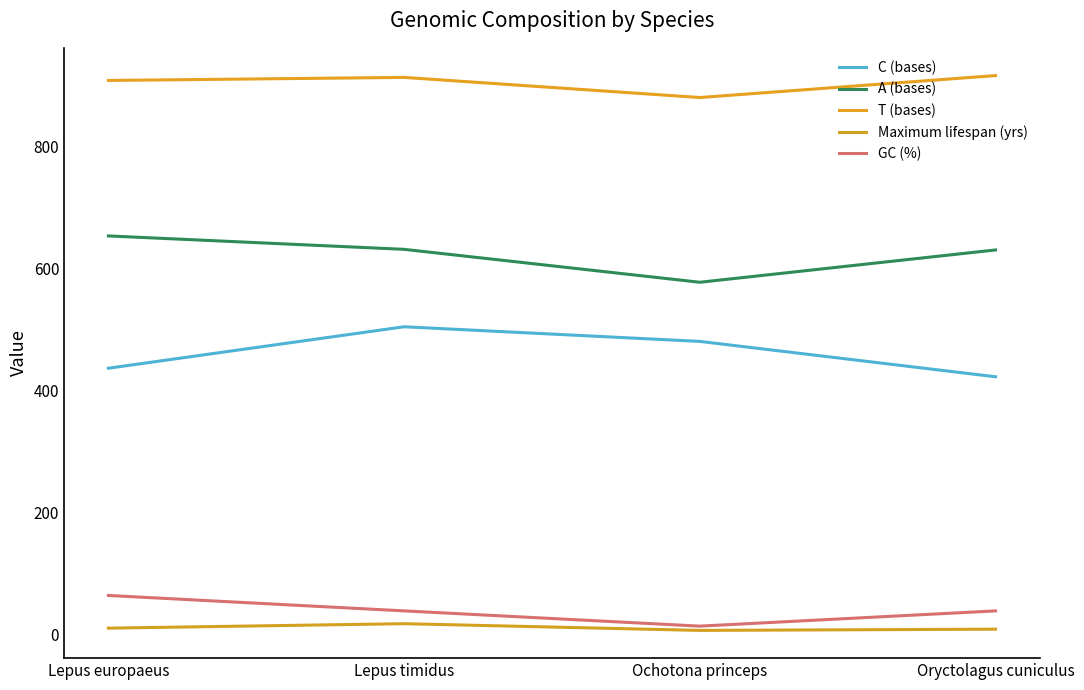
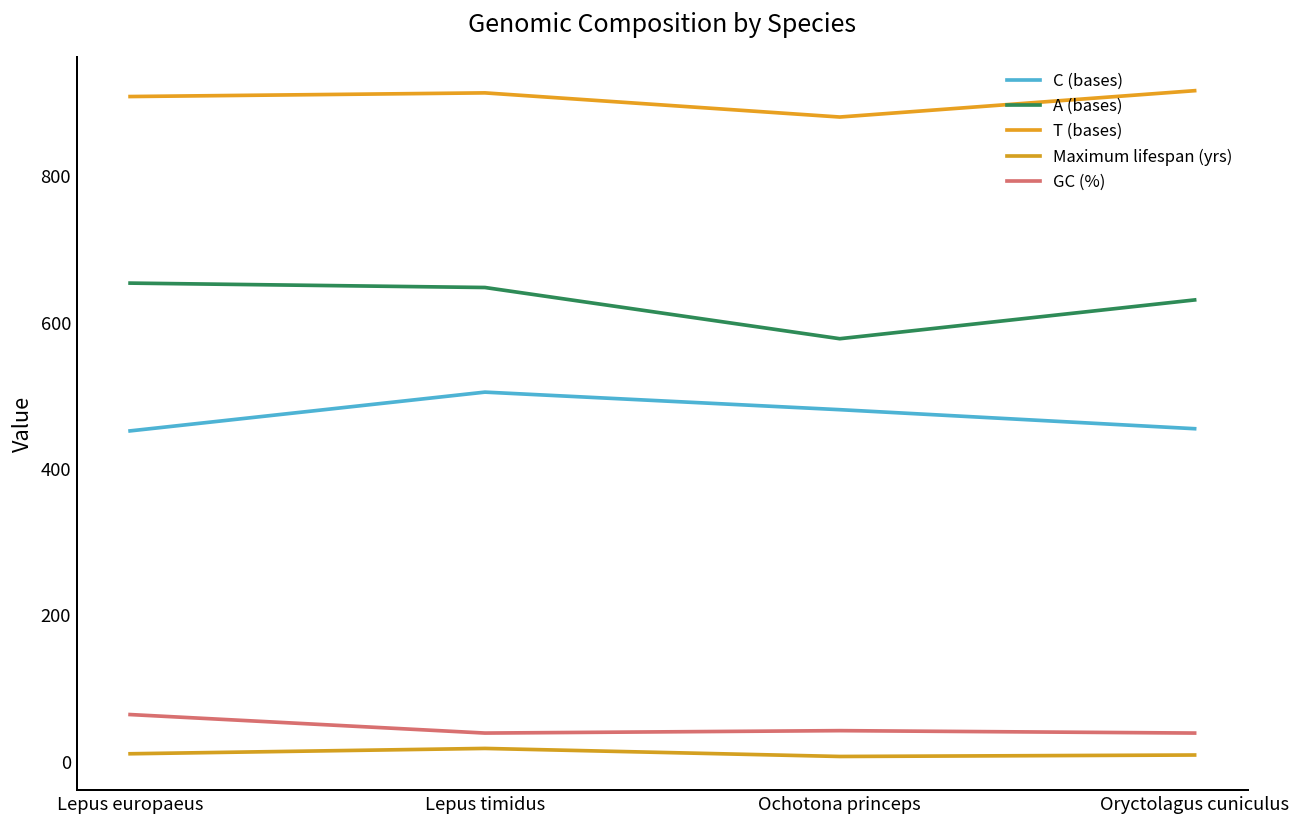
  {
    "C (bases)": {
-     "Lepus europaeus": 440,
+     "Lepus europaeus": 450,
      "Lepus timidus": 510,
      "Ochotona princeps": 480,
-     "Oryctolagus cuniculus": 420
+     "Oryctolagus cuniculus": 460
    },
    "A (bases)": {
      "Lepus europaeus": 650,
-     "Lepus timidus": 630,
+     "Lepus timidus": 650,
      "Ochotona princeps": 580,
      "Oryctolagus cuniculus": 630
    },
    "GC (%)": {
      "Lepus europaeus": 60,
      "Lepus timidus": 40,
-     "Ochotona princeps": 10,
+     "Ochotona princeps": 40,
      "Oryctolagus cuniculus": 40
    }
  }
